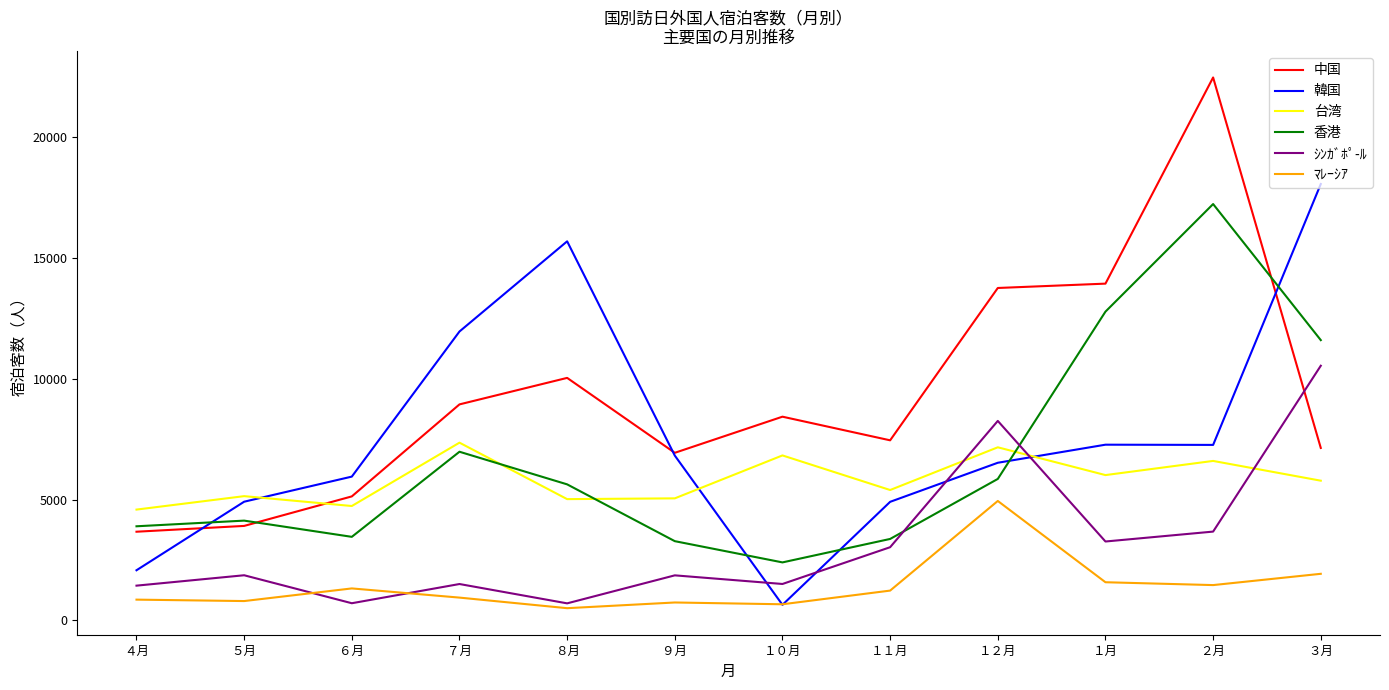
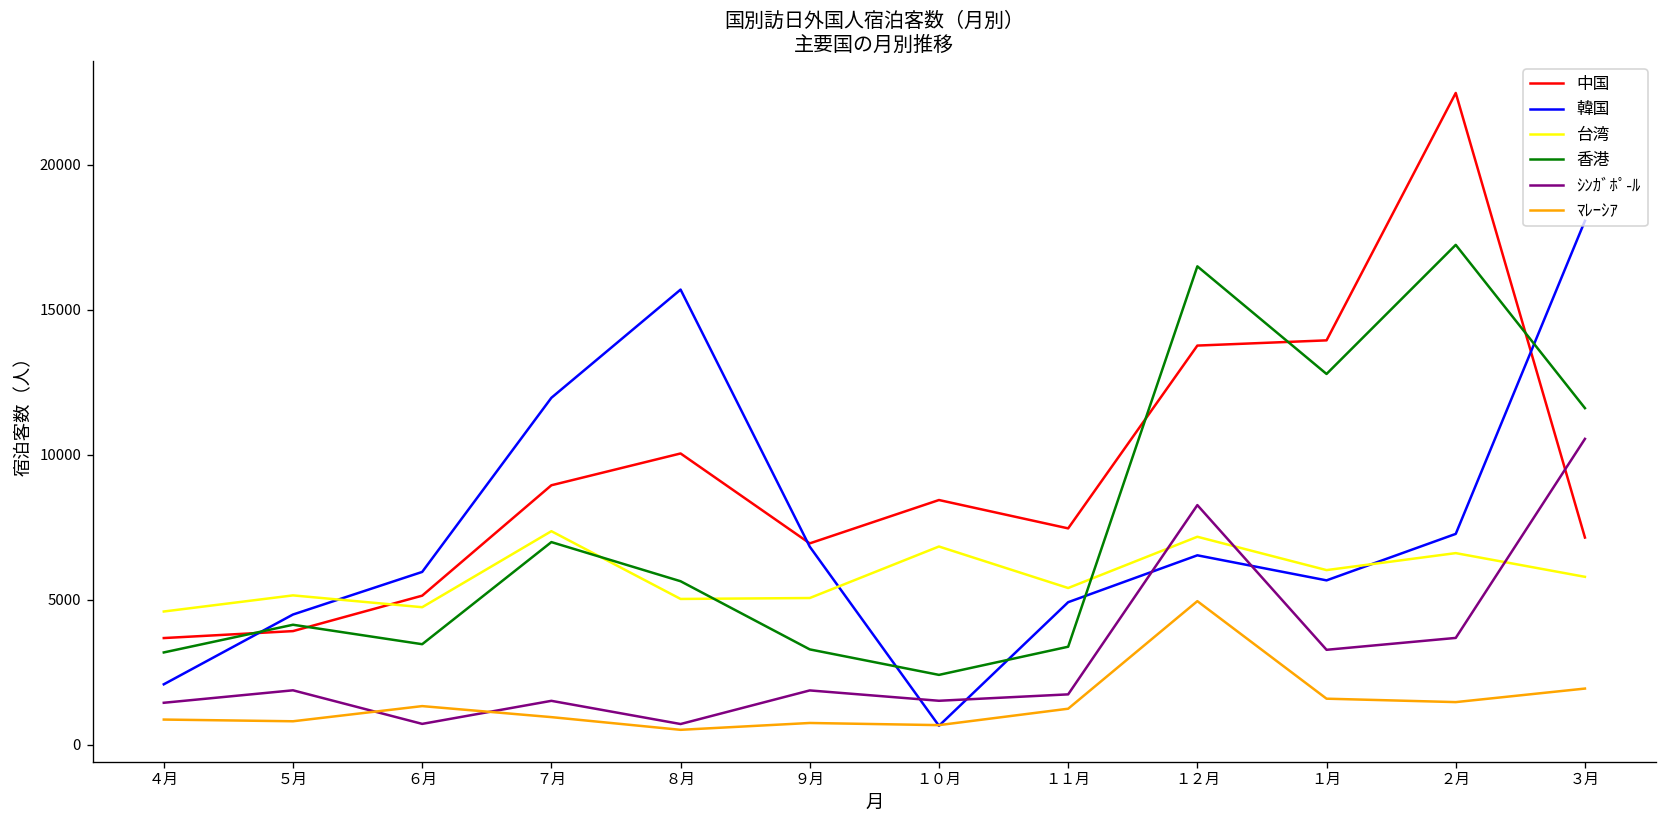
  {
    "中国": {
      "４月": 3700,
      "５月": 3900,
      "６月": 5100,
      "７月": 8900,
      "８月": 10000,
      "９月": 6900,
      "１０月": 8400,
      "１１月": 7500,
      "１２月": 13800,
      "１月": 13900,
      "２月": 22500,
      "３月": 7100
    },
    "韓国": {
      "４月": 2100,
-     "５月": 4900,
+     "５月": 4500,
      "６月": 6000,
      "７月": 12000,
      "８月": 15700,
      "９月": 6800,
      "１１月": 4900,
      "１２月": 6500,
-     "１月": 7300,
+     "１月": 5700,
      "２月": 7300
    },
    "台湾": {
      "４月": 4600,
      "５月": 5100,
      "６月": 4700,
      "７月": 7400,
      "８月": 5000,
      "９月": 5100,
      "１０月": 6800,
      "１１月": 5400,
      "１２月": 7200,
      "１月": 6000,
      "２月": 6600,
      "３月": 5800
    },
    "香港": {
-     "４月": 3900,
+     "４月": 3200,
      "５月": 4100,
      "６月": 3500,
      "７月": 7000,
      "８月": 5600,
      "９月": 3300,
      "１０月": 2400,
      "１１月": 3400,
-     "１２月": 5900,
+     "１２月": 16500,
      "１月": 12800,
      "２月": 17200,
      "３月": 11600
    },
    "ｼﾝｶﾞﾎﾟ-ﾙ": {
      "４月": 1400,
      "５月": 1900,
      "６月": 700,
      "７月": 1500,
      "８月": 700,
      "９月": 1900,
      "１０月": 1500,
-     "１１月": 3000,
+     "１１月": 1700,
      "１２月": 8300,
      "１月": 3300,
      "２月": 3700,
      "３月": 10500
    },
    "ﾏﾚｰｼｱ": {
      "４月": 900,
      "５月": 800,
      "６月": 1300,
      "７月": 900,
      "８月": 500,
      "９月": 700,
      "１１月": 1200,
      "１２月": 4900,
      "１月": 1600,
      "２月": 1500,
      "３月": 1900
    }
  }
